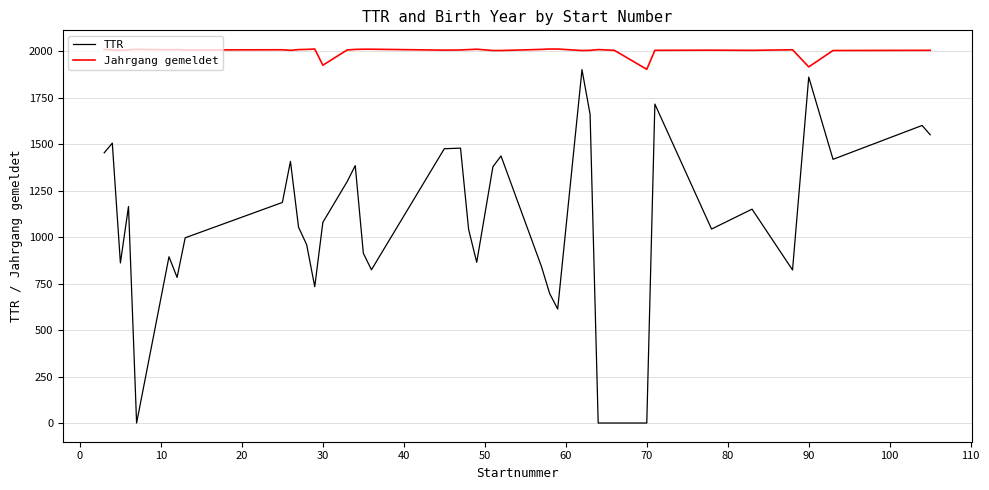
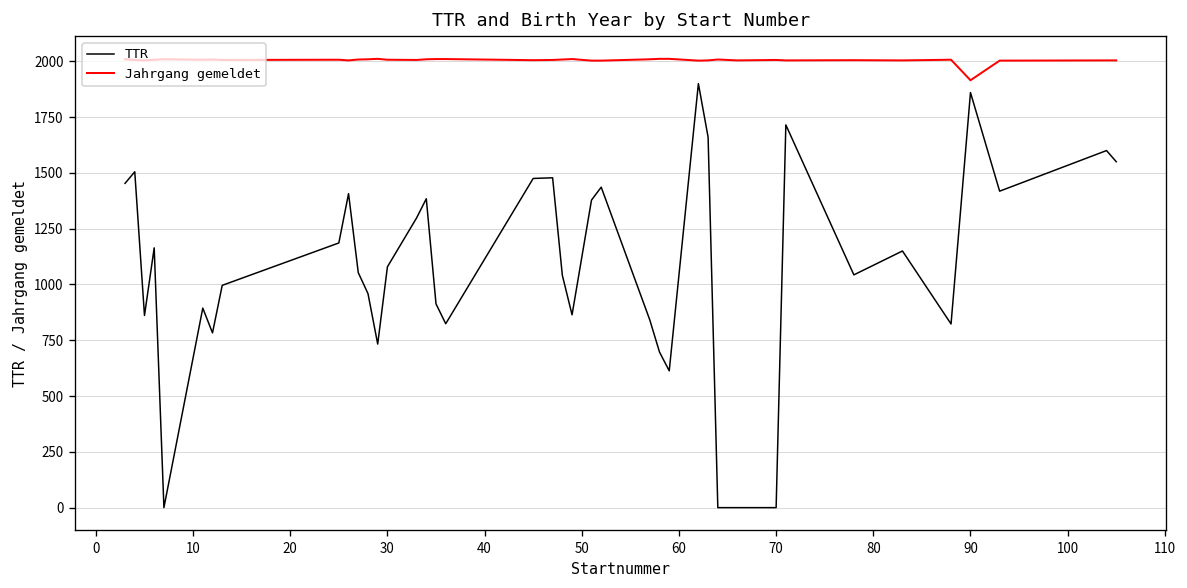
  {
    "TTR": {
      "30": 1080,
      "70": 0,
      "90": 1860
    },
    "Jahrgang gemeldet": {
-     "30": 1920,
-     "70": 1900,
+     "30": 2010,
+     "70": 2010,
      "90": 1920
    }
  }
